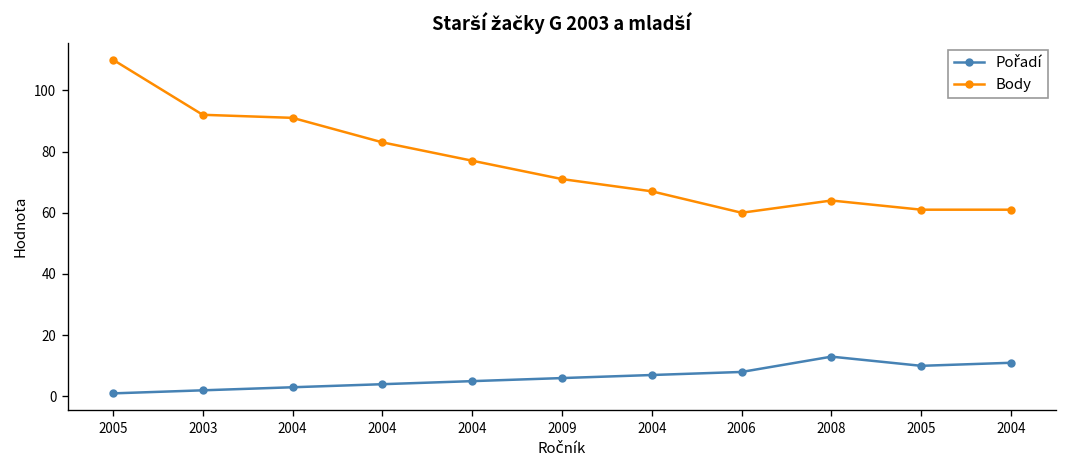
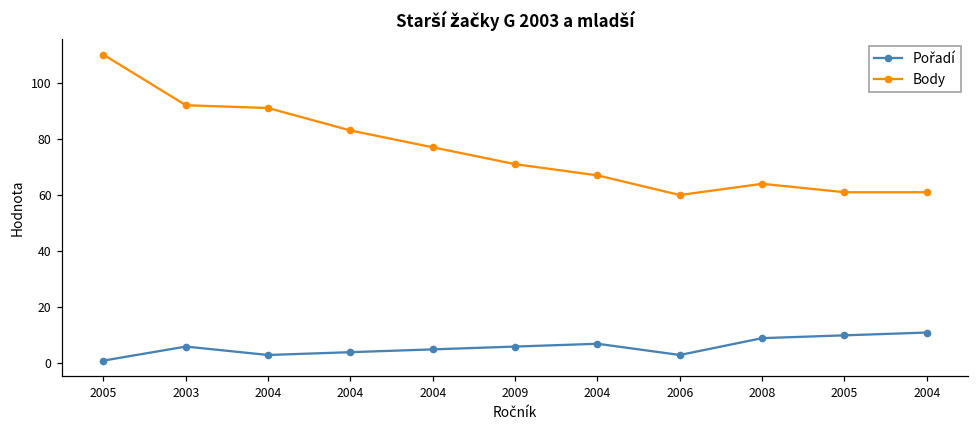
  {
    "Pořadí": {
-     "2003": 2,
+     "2003": 6,
      "2009": 6,
-     "2006": 8,
-     "2008": 13
+     "2006": 3,
+     "2008": 9
    },
    "Body": {
      "2003": 92,
      "2009": 71,
      "2006": 60,
      "2008": 64
    }
  }
